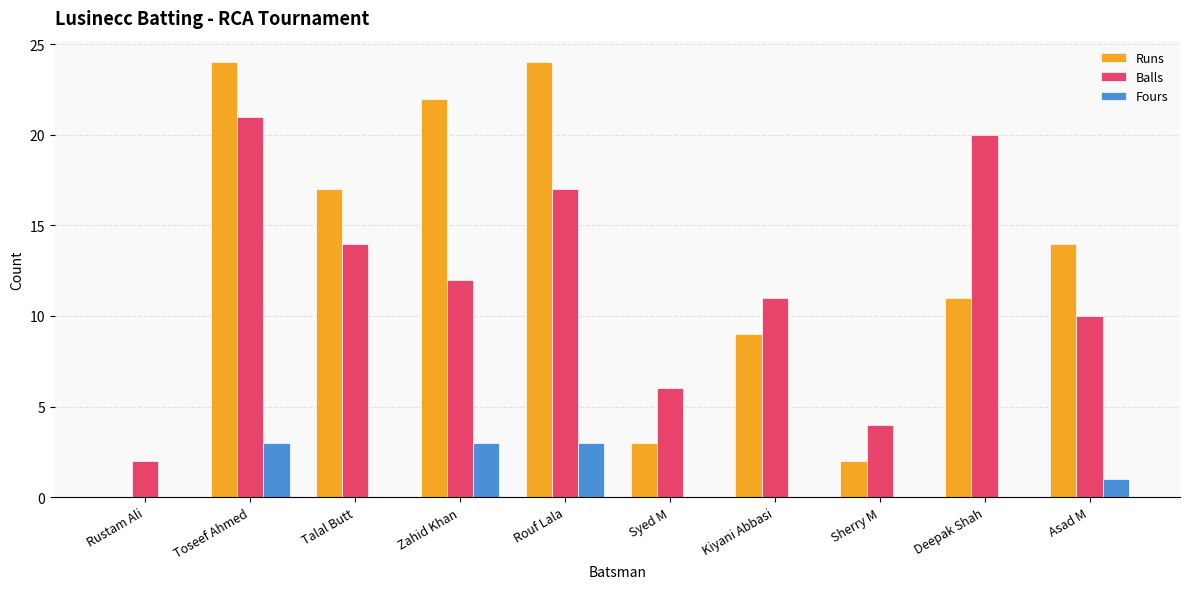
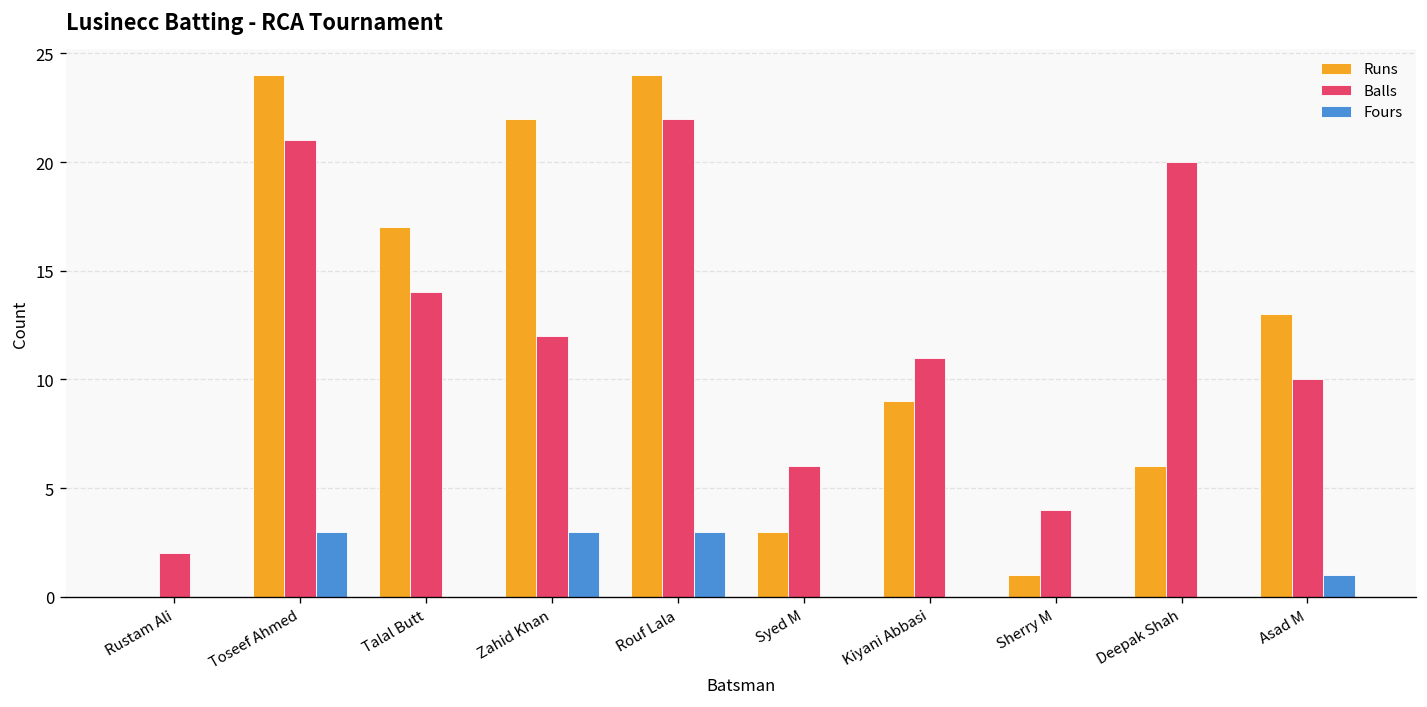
  {
    "Runs": {
      "Rustam Ali": 0,
      "Toseef Ahmed": 24,
      "Talal Butt": 17,
      "Zahid Khan": 22,
      "Rouf Lala": 24,
      "Syed M": 3,
      "Kiyani Abbasi": 9,
-     "Sherry M": 2,
-     "Deepak Shah": 11,
-     "Asad M": 14
+     "Sherry M": 1,
+     "Deepak Shah": 6,
+     "Asad M": 13
    },
    "Balls": {
      "Rustam Ali": 2,
      "Toseef Ahmed": 21,
      "Talal Butt": 14,
      "Zahid Khan": 12,
-     "Rouf Lala": 17,
+     "Rouf Lala": 22,
      "Syed M": 6,
      "Kiyani Abbasi": 11,
      "Sherry M": 4,
      "Deepak Shah": 20,
      "Asad M": 10
    },
    "Fours": {
      "Rustam Ali": 0,
      "Toseef Ahmed": 3,
      "Talal Butt": 0,
      "Zahid Khan": 3,
      "Rouf Lala": 3,
      "Syed M": 0,
      "Kiyani Abbasi": 0,
      "Sherry M": 0,
      "Deepak Shah": 0,
      "Asad M": 1
    }
  }
